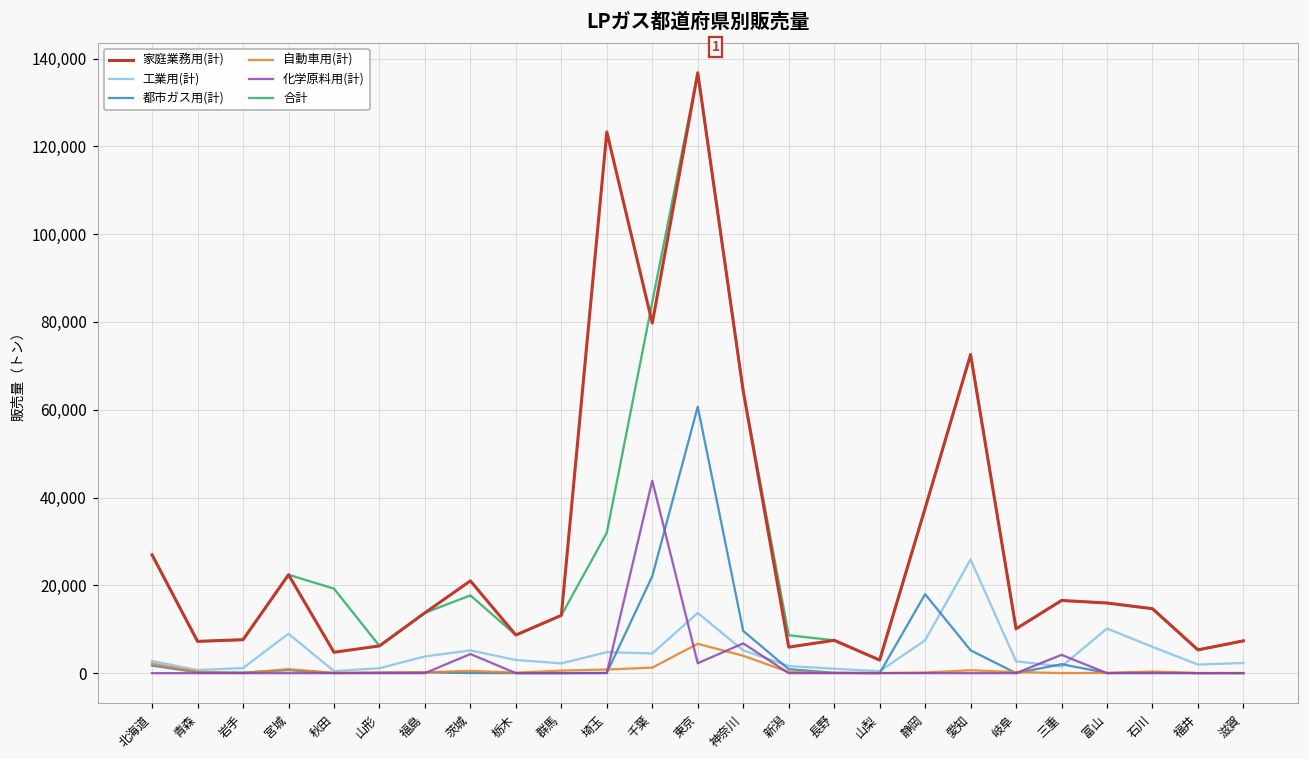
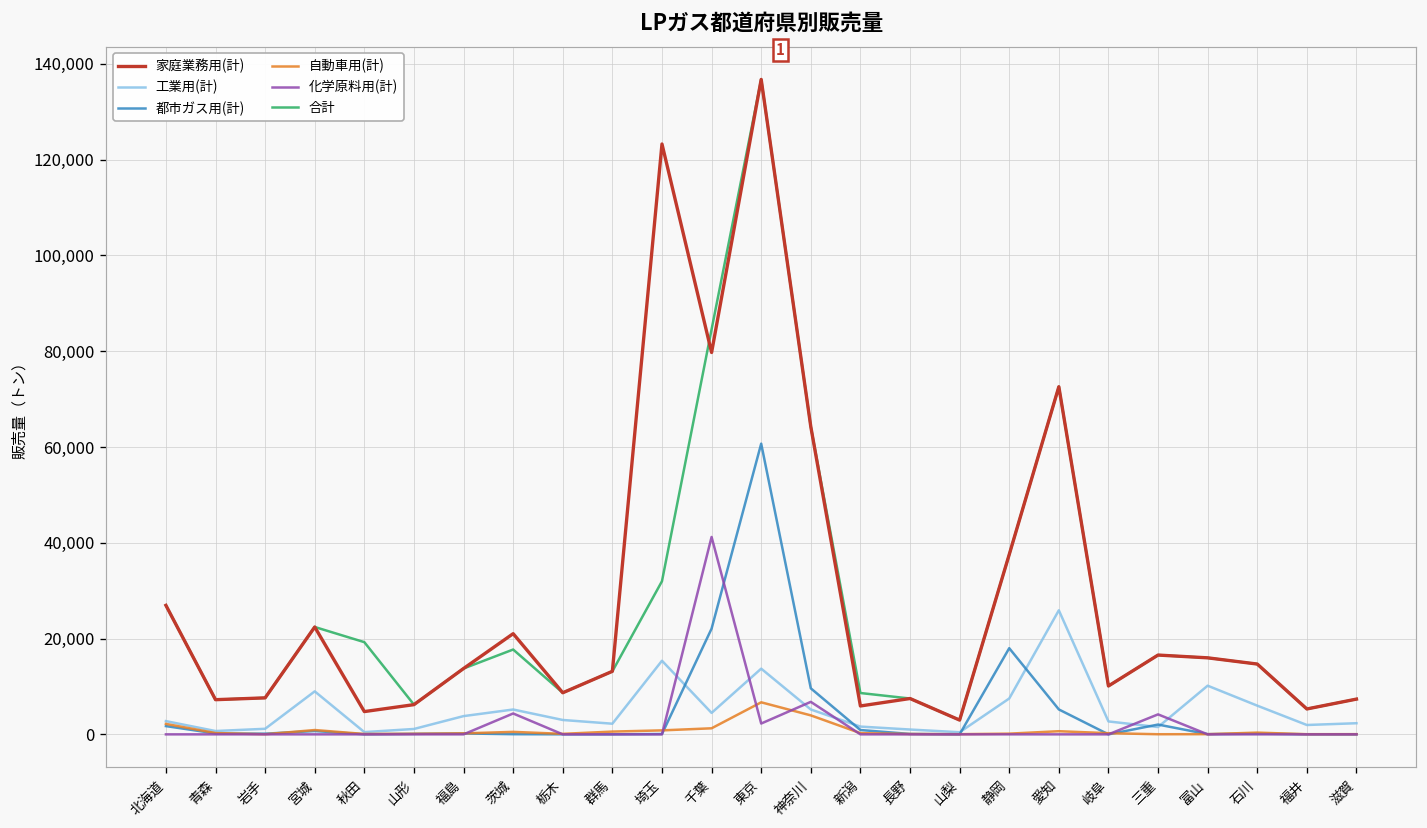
  {
    "家庭業務用(計)": {
      "秋田": "5,000",
      "茨城": "21,000",
      "埼玉": "123,000",
      "千葉": "80,000",
      "新潟": "6,000"
    },
    "工業用(計)": {
      "岩手": "1,000",
      "宮城": "9,000",
      "山形": "1,000",
      "福島": "4,000",
      "茨城": "5,000",
      "栃木": "3,000",
      "群馬": "2,000",
-     "埼玉": "5,000",
+     "埼玉": "15,000",
      "千葉": "4,000",
      "東京": "14,000",
      "神奈川": "5,000",
      "新潟": "2,000",
      "長野": "1,000",
      "静岡": "7,000",
      "愛知": "26,000",
      "岐阜": "3,000",
      "富山": "10,000",
      "石川": "6,000",
      "福井": "2,000",
      "滋賀": "2,000"
    },
    "都市ガス用(計)": {
      "千葉": "22,000",
      "東京": "61,000",
      "神奈川": "10,000",
      "新潟": "1,000",
      "静岡": "18,000",
      "愛知": "5,000"
    },
    "自動車用(計)": {
      "埼玉": "1,000",
      "千葉": "1,000",
      "東京": "7,000",
      "神奈川": "4,000",
      "愛知": "1,000",
      "三重": "0"
    },
    "化学原料用(計)": {
      "北海道": "0",
      "宮城": "0",
      "茨城": "4,000",
-     "千葉": "44,000",
+     "千葉": "41,000",
      "東京": "2,000",
      "神奈川": "7,000",
      "愛知": "0",
      "三重": "4,000"
    },
    "合計": {
      "秋田": "19,000",
      "茨城": "18,000",
      "埼玉": "32,000",
      "千葉": "85,000",
      "新潟": "9,000"
    }
  }
